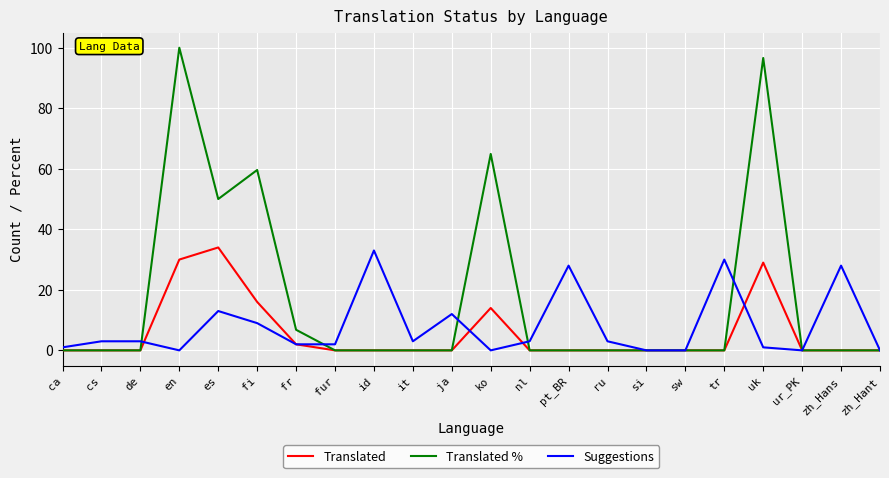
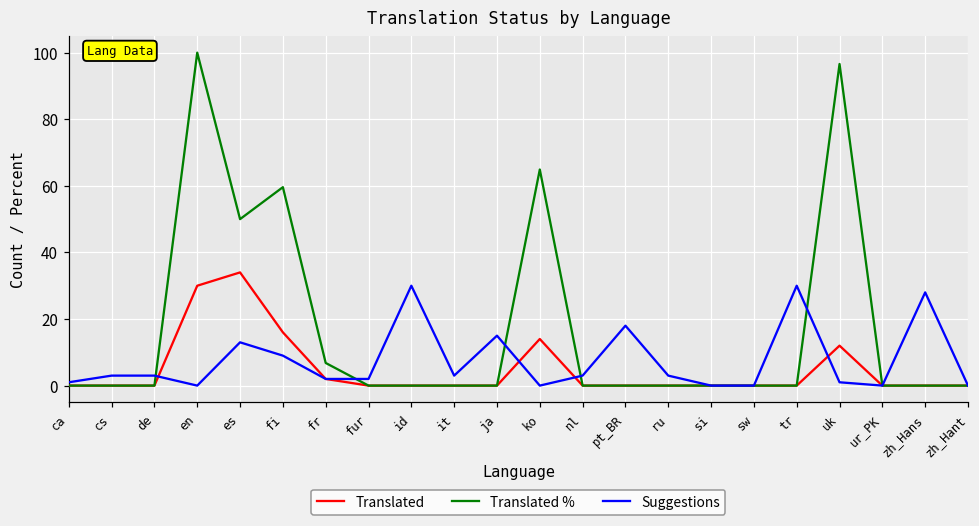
  {
    "Translated": {
      "en": 30,
      "es": 34,
      "fi": 16,
      "ko": 14,
-     "uk": 29
+     "uk": 12
    },
    "Translated %": {
      "en": 100,
      "es": 50,
      "fi": 60,
      "fr": 7,
      "ko": 65,
      "uk": 97
    },
    "Suggestions": {
      "ca": 1,
      "cs": 3,
      "de": 3,
      "en": 0,
      "es": 13,
      "fi": 9,
      "fur": 2,
-     "id": 33,
+     "id": 30,
      "it": 3,
-     "ja": 12,
+     "ja": 15,
      "ko": 0,
      "nl": 3,
-     "pt_BR": 28,
+     "pt_BR": 18,
      "ru": 3,
      "tr": 30,
      "uk": 1,
      "zh_Hans": 28
    }
  }
